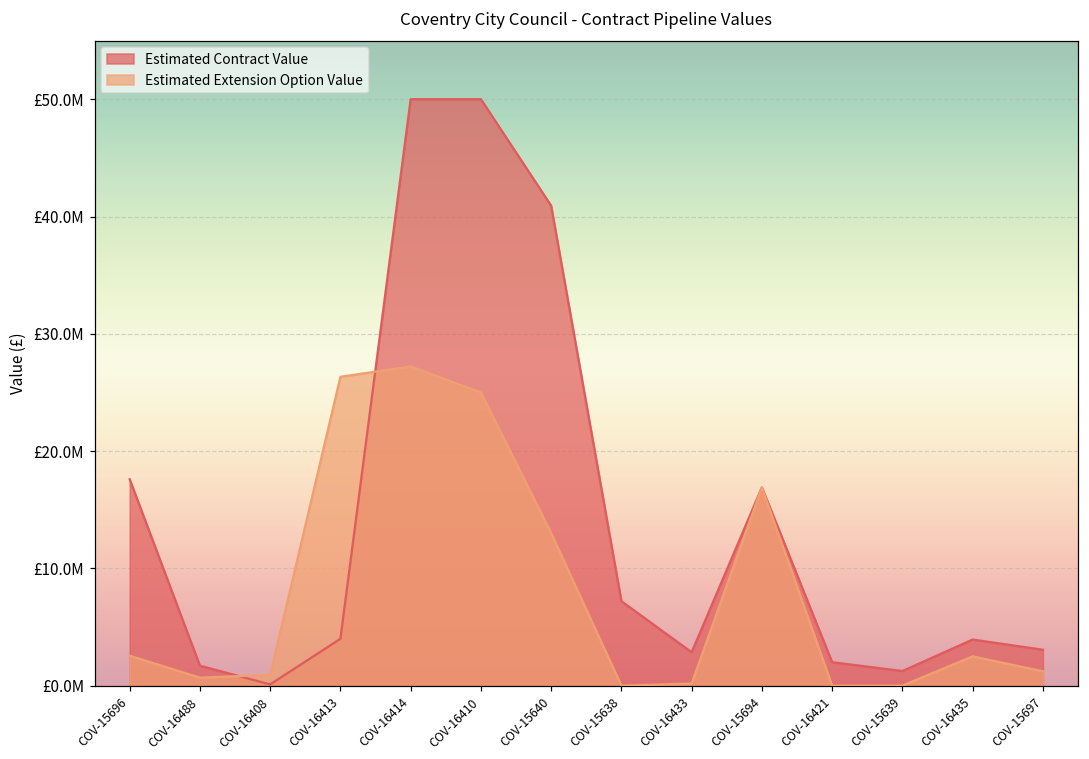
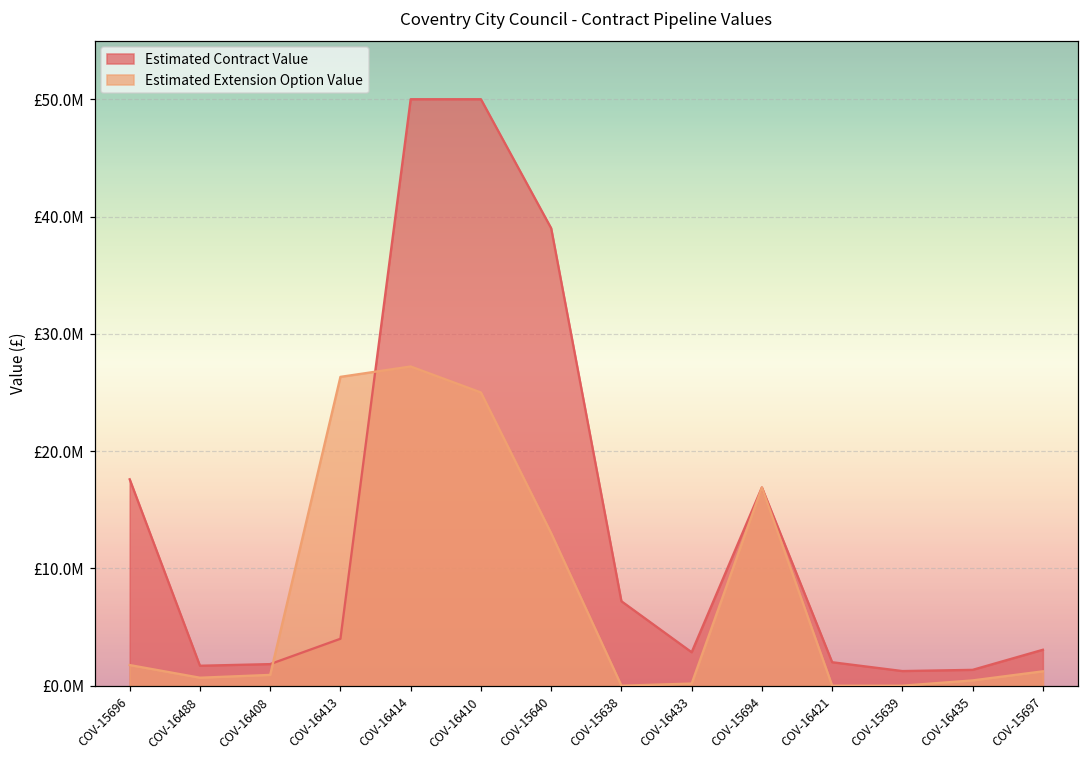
  {
    "Estimated Contract Value": {
      "COV-15696": "£17600000",
      "COV-16488": "£1700000",
-     "COV-16408": "£100000",
+     "COV-16408": "£1800000",
      "COV-16413": "£4000000",
      "COV-16414": "£50000000",
      "COV-16410": "£50000000",
-     "COV-15640": "£40900000",
+     "COV-15640": "£39000000",
      "COV-15638": "£7200000",
      "COV-16433": "£2900000",
      "COV-16421": "£2000000",
      "COV-15639": "£1200000",
-     "COV-16435": "£3900000",
+     "COV-16435": "£1400000",
      "COV-15697": "£3100000"
    },
    "Estimated Extension Option Value": {
-     "COV-15696": "£2600000",
+     "COV-15696": "£1800000",
      "COV-16488": "£700000",
      "COV-16408": "£900000",
      "COV-16413": "£26300000",
      "COV-16414": "£27200000",
      "COV-16410": "£25000000",
      "COV-15640": "£13000000",
      "COV-15638": "£0",
      "COV-16433": "£200000",
      "COV-16421": "£0",
      "COV-15639": "£0",
-     "COV-16435": "£2500000",
+     "COV-16435": "£500000",
      "COV-15697": "£1200000"
    }
  }
